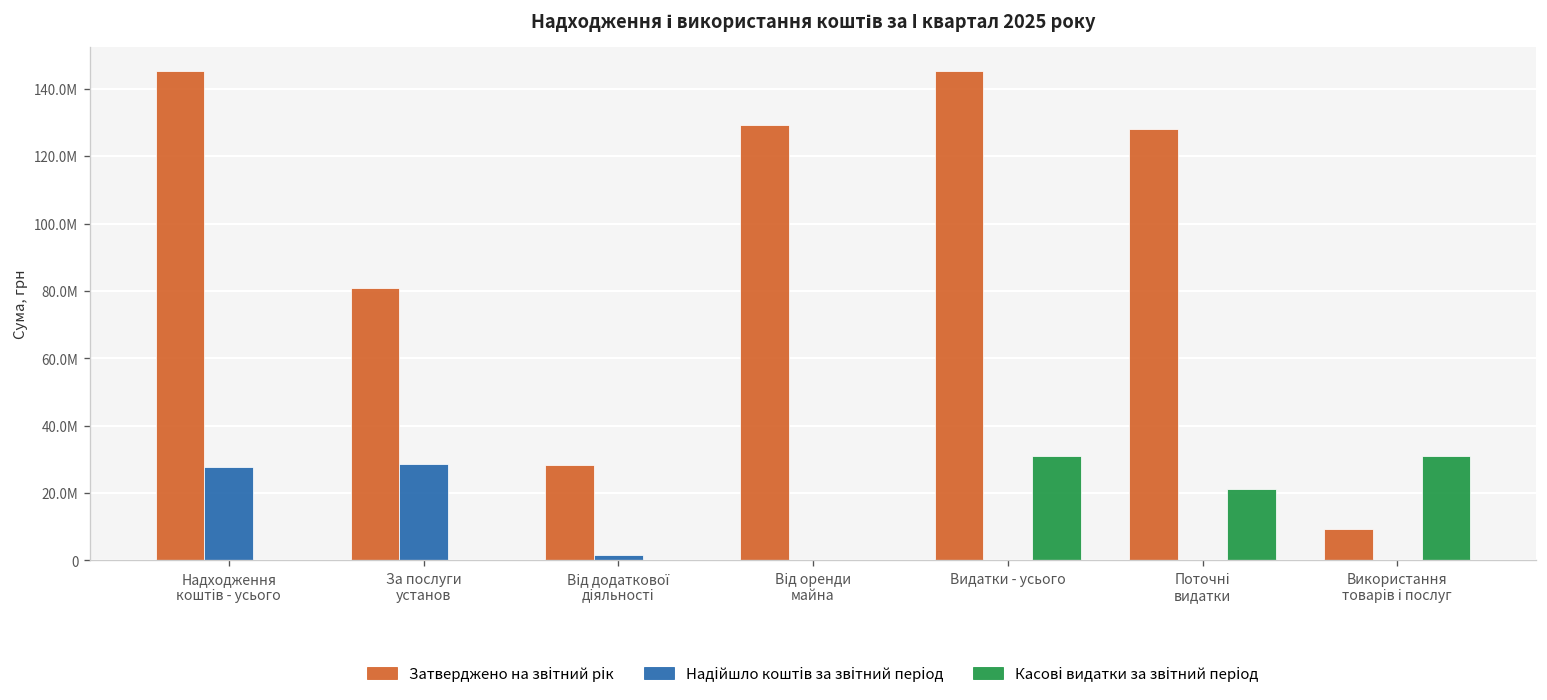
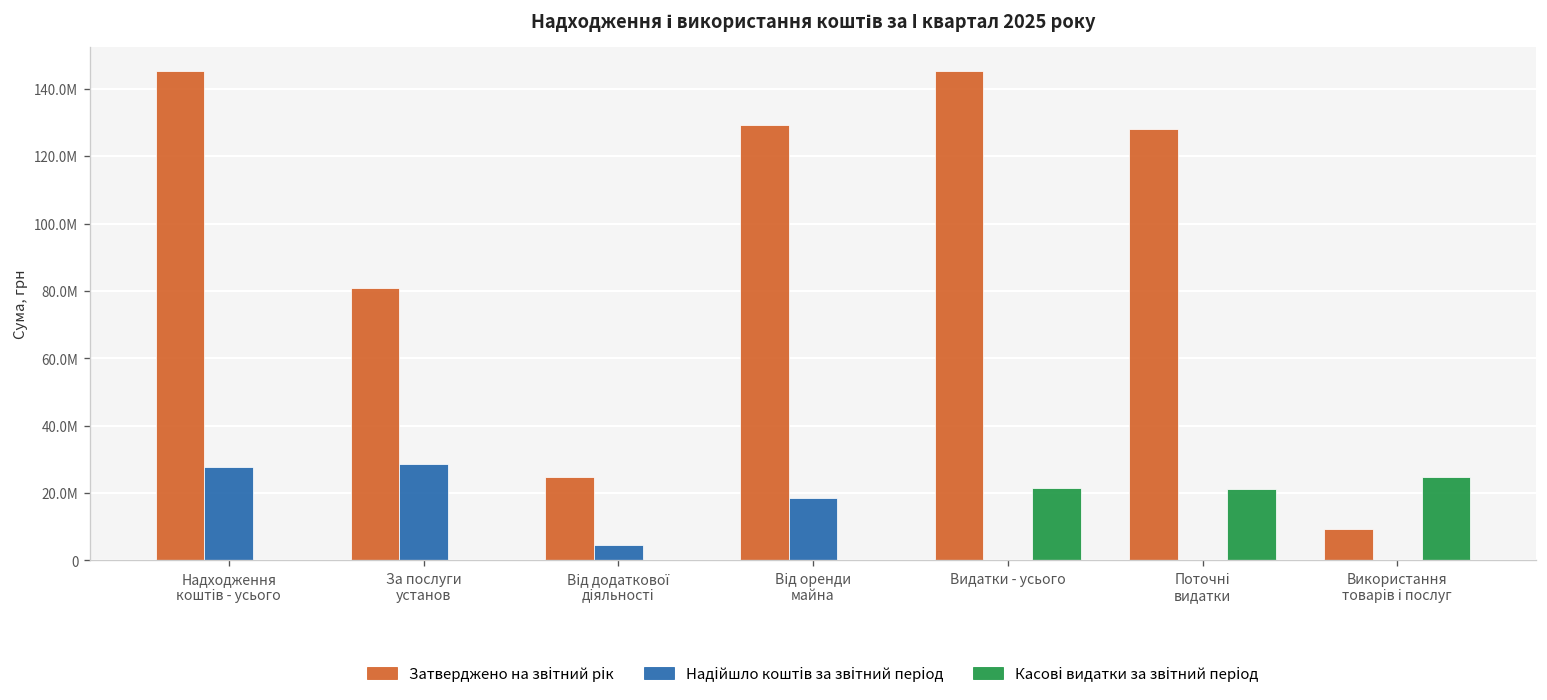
  {
    "Затверджено на звітний рік": {
      "Надходження коштів - усього": 145000000,
      "За послуги установ": 81000000,
-     "Від додаткової діяльності": 28000000,
+     "Від додаткової діяльності": 25000000,
      "Від оренди майна": 129000000,
      "Видатки - усього": 145000000,
      "Поточні видатки": 128000000,
      "Використання товарів і послуг": 9000000
    },
    "Надійшло коштів за звітний період": {
      "Надходження коштів - усього": 28000000,
      "За послуги установ": 29000000,
-     "Від додаткової діяльності": 2000000,
-     "Від оренди майна": 0,
+     "Від додаткової діяльності": 5000000,
+     "Від оренди майна": 19000000,
      "Видатки - усього": 0,
      "Поточні видатки": 0,
      "Використання товарів і послуг": 0
    },
    "Касові видатки за звітний період": {
      "Надходження коштів - усього": 0,
      "За послуги установ": 0,
      "Від додаткової діяльності": 0,
      "Від оренди майна": 0,
-     "Видатки - усього": 31000000,
+     "Видатки - усього": 22000000,
      "Поточні видатки": 21000000,
-     "Використання товарів і послуг": 31000000
+     "Використання товарів і послуг": 25000000
    }
  }
